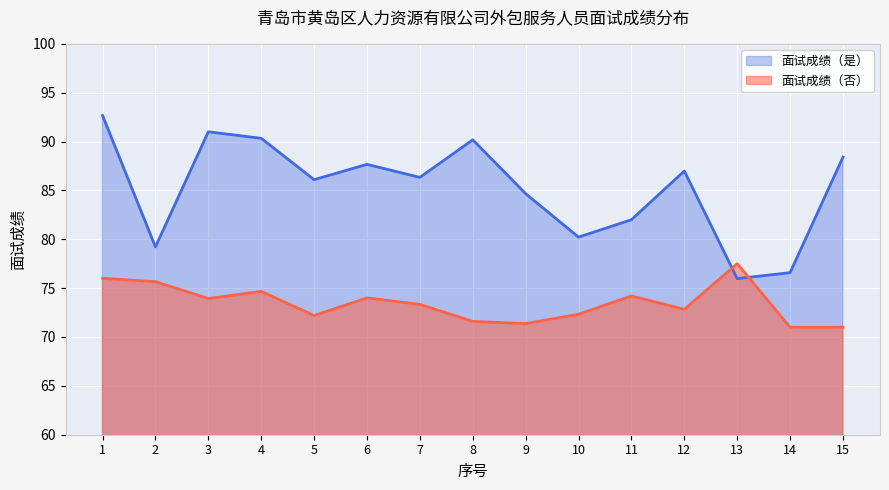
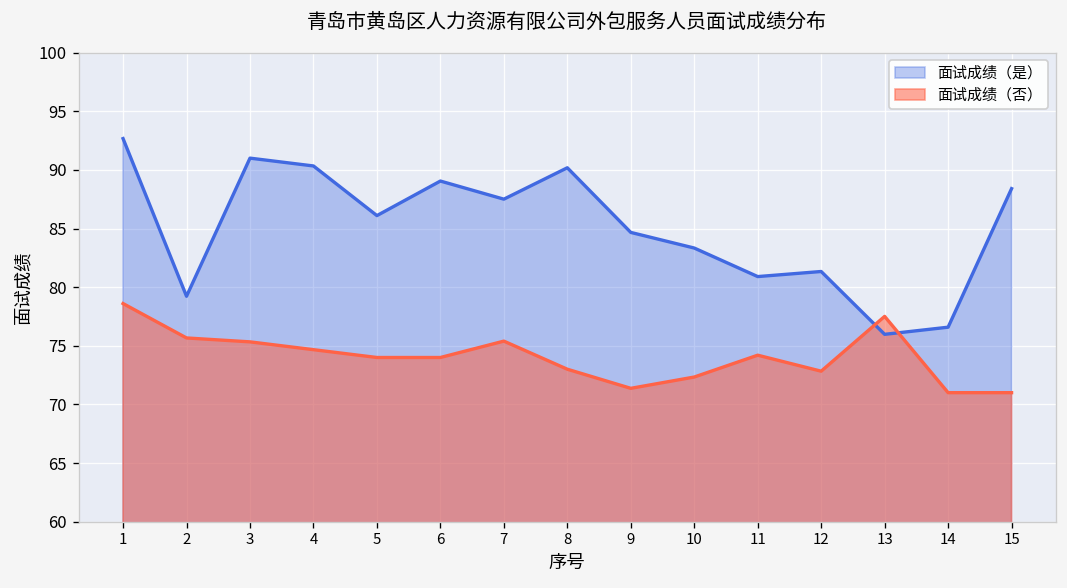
  {
    "面试成绩（是）": {
      "1": 93,
      "2": 79,
      "3": 91,
      "4": 90,
      "5": 86,
-     "6": 88,
-     "7": 86,
+     "6": 89,
+     "7": 88,
      "8": 90,
      "9": 85,
-     "10": 80,
-     "11": 82,
-     "12": 87,
+     "10": 83,
+     "11": 81,
+     "12": 81,
      "13": 76,
      "14": 77,
      "15": 88
    },
    "面试成绩（否）": {
-     "1": 76,
+     "1": 79,
      "2": 76,
-     "3": 74,
+     "3": 75,
      "4": 75,
-     "5": 72,
+     "5": 74,
      "6": 74,
-     "7": 73,
-     "8": 72,
+     "7": 75,
+     "8": 73,
      "9": 71,
      "10": 72,
      "11": 74,
      "12": 73,
      "13": 78,
      "14": 71,
      "15": 71
    }
  }
